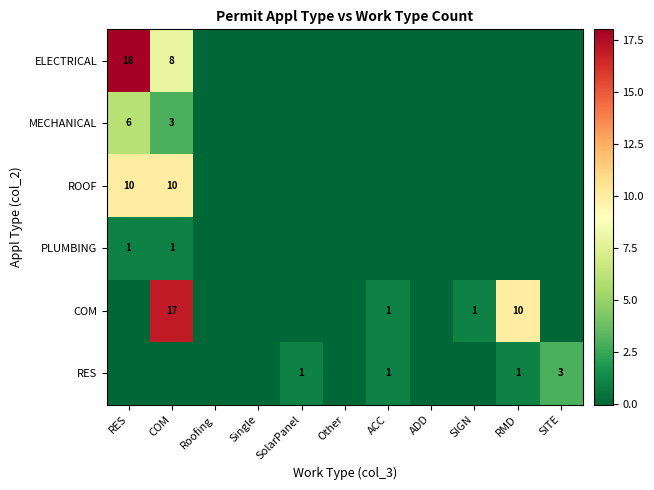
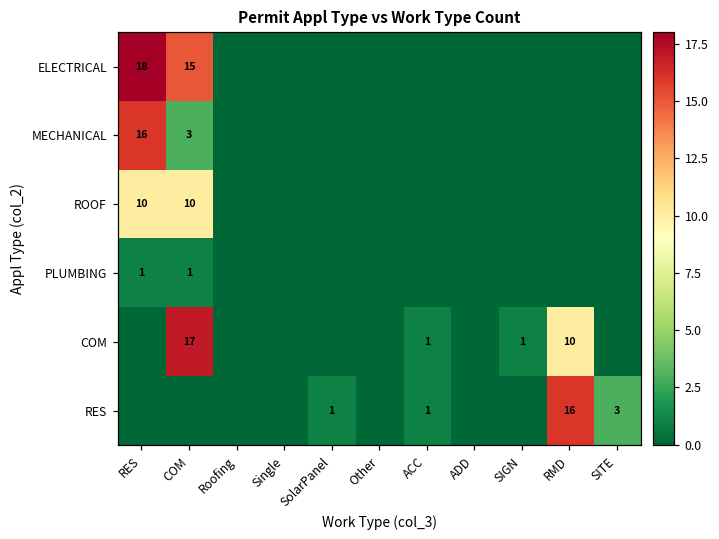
  {
    "ELECTRICAL": {
      "RES": 18,
-     "COM": 8
+     "COM": 15
    },
    "MECHANICAL": {
-     "RES": 6,
+     "RES": 16,
      "COM": 3
    },
    "ROOF": {
      "RES": 10,
      "COM": 10
    },
    "PLUMBING": {
      "RES": 1,
      "COM": 1
    },
    "COM": {
      "COM": 17,
      "ACC": 1,
      "SIGN": 1,
      "RMD": 10
    },
    "RES": {
      "SolarPanel": 1,
      "ACC": 1,
-     "RMD": 1,
+     "RMD": 16,
      "SITE": 3
    }
  }
